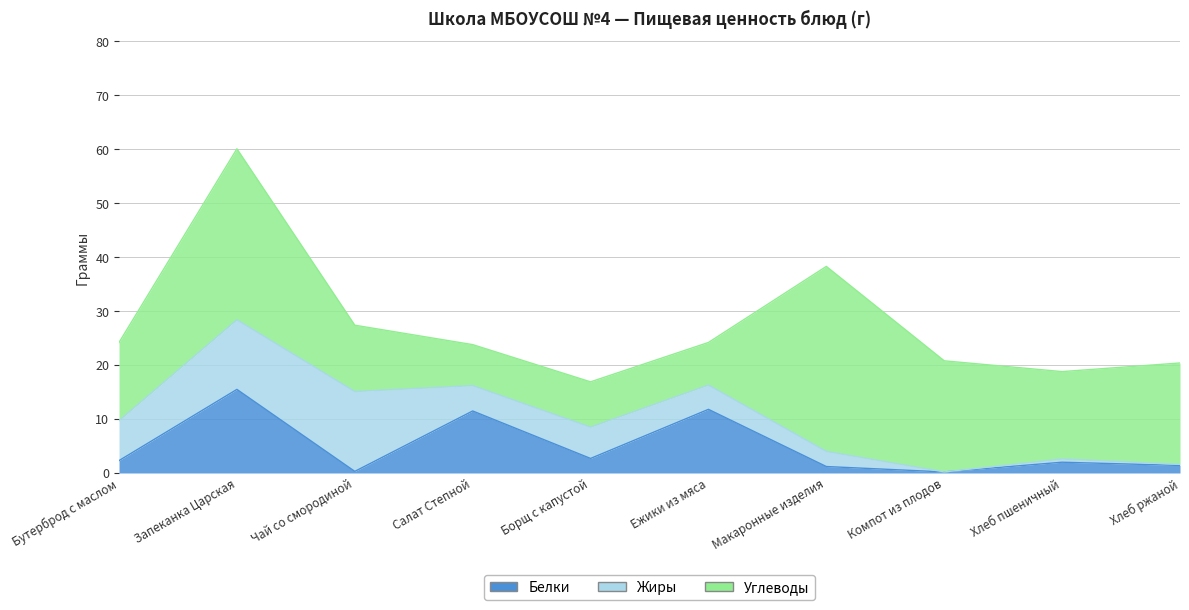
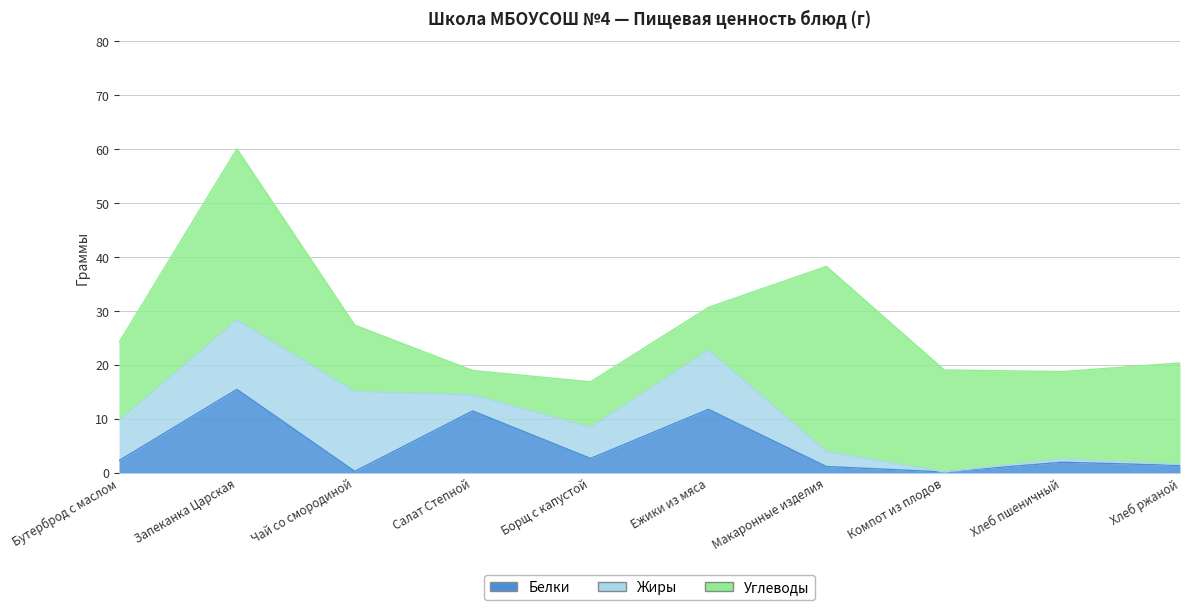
  {
    "Белки": {
      "Бутерброд с маслом": 2,
      "Запеканка Царская": 16,
      "Чай со смородиной": 0,
      "Салат Степной": 12,
      "Борщ с капустой": 3,
      "Ежики из мяса": 12,
      "Макаронные изделия": 1,
      "Хлеб пшеничный": 2
    },
    "Жиры": {
      "Бутерброд с маслом": 7,
      "Запеканка Царская": 13,
      "Чай со смородиной": 15,
-     "Салат Степной": 5,
+     "Салат Степной": 3,
      "Борщ с капустой": 6,
-     "Ежики из мяса": 5,
+     "Ежики из мяса": 11,
      "Макаронные изделия": 3,
      "Хлеб пшеничный": 1
    },
    "Углеводы": {
      "Бутерброд с маслом": 15,
      "Запеканка Царская": 32,
      "Чай со смородиной": 12,
-     "Салат Степной": 8,
+     "Салат Степной": 5,
      "Борщ с капустой": 8,
      "Ежики из мяса": 8,
      "Макаронные изделия": 34,
-     "Компот из плодов": 21,
+     "Компот из плодов": 19,
      "Хлеб пшеничный": 16,
      "Хлеб ржаной": 19
    }
  }
